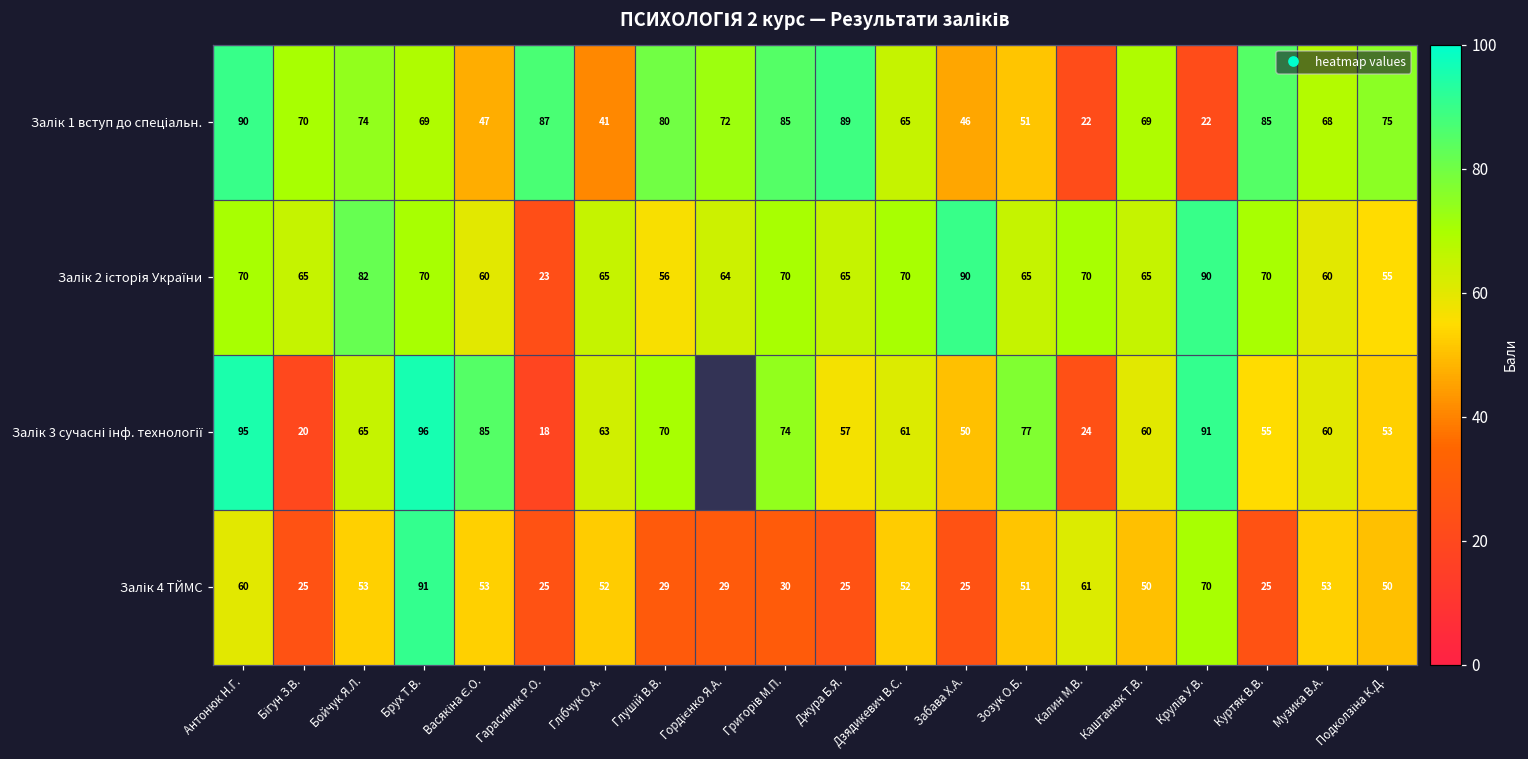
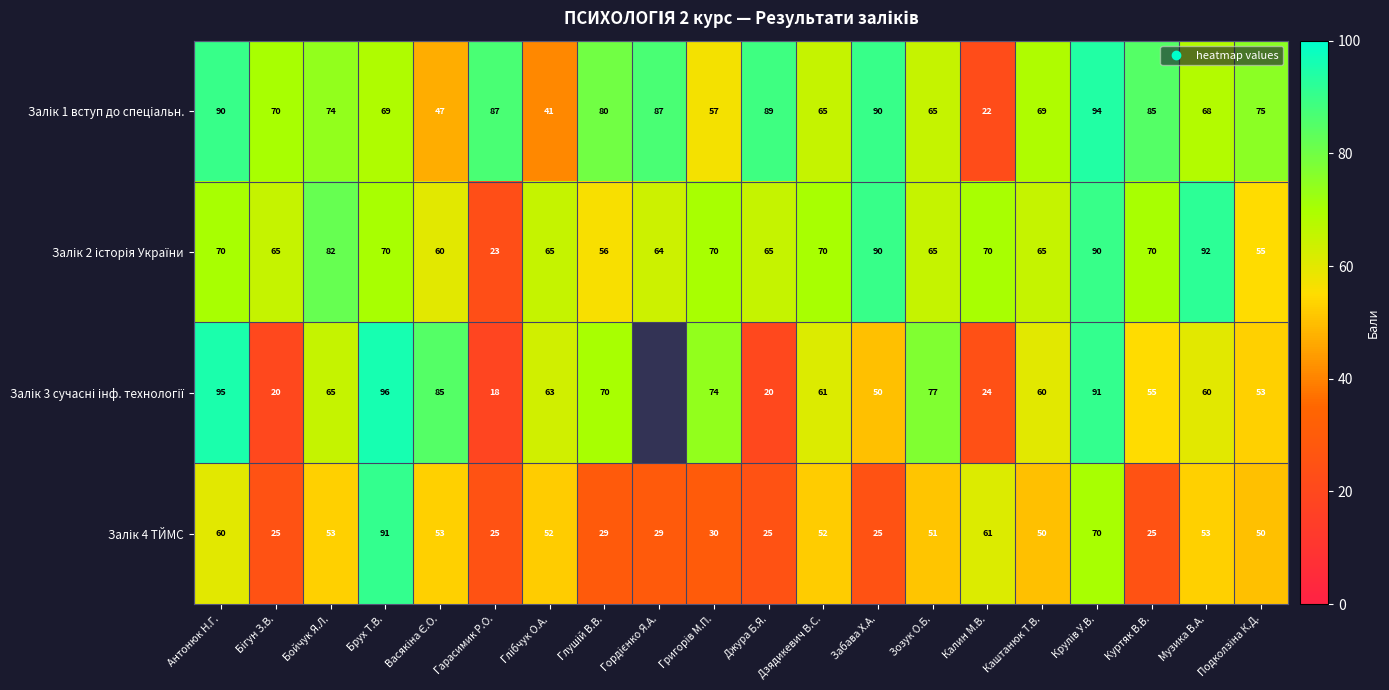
  {
    "Залік 1 вступ до спеціальн.": {
      "Антонюк Н.Г.": 90,
      "Бігун З.В.": 70,
      "Бойчук Я.Л.": 74,
      "Брух Т.В.": 69,
      "Васякіна Є.О.": 47,
      "Гарасимик Р.О.": 87,
      "Глібчук О.А.": 41,
      "Глушій В.В.": 80,
-     "Гордієнко Я.А.": 72,
-     "Григорів М.П.": 85,
+     "Гордієнко Я.А.": 87,
+     "Григорів М.П.": 57,
      "Джура Б.Я.": 89,
      "Дзядикевич В.С.": 65,
-     "Забава Х.А.": 46,
-     "Зозук О.Б.": 51,
+     "Забава Х.А.": 90,
+     "Зозук О.Б.": 65,
      "Калин М.В.": 22,
      "Каштанюк Т.В.": 69,
-     "Крулів У.В.": 22,
+     "Крулів У.В.": 94,
      "Куртяк В.В.": 85,
      "Музика В.А.": 68,
      "Подколзіна К.Д.": 75
    },
    "Залік 2 історія України": {
      "Антонюк Н.Г.": 70,
      "Бігун З.В.": 65,
      "Бойчук Я.Л.": 82,
      "Брух Т.В.": 70,
      "Васякіна Є.О.": 60,
      "Гарасимик Р.О.": 23,
      "Глібчук О.А.": 65,
      "Глушій В.В.": 56,
      "Гордієнко Я.А.": 64,
      "Григорів М.П.": 70,
      "Джура Б.Я.": 65,
      "Дзядикевич В.С.": 70,
      "Забава Х.А.": 90,
      "Зозук О.Б.": 65,
      "Калин М.В.": 70,
      "Каштанюк Т.В.": 65,
      "Крулів У.В.": 90,
      "Куртяк В.В.": 70,
-     "Музика В.А.": 60,
+     "Музика В.А.": 92,
      "Подколзіна К.Д.": 55
    },
    "Залік 3 сучасні інф. технології": {
      "Антонюк Н.Г.": 95,
      "Бігун З.В.": 20,
      "Бойчук Я.Л.": 65,
      "Брух Т.В.": 96,
      "Васякіна Є.О.": 85,
      "Гарасимик Р.О.": 18,
      "Глібчук О.А.": 63,
      "Глушій В.В.": 70,
      "Григорів М.П.": 74,
-     "Джура Б.Я.": 57,
+     "Джура Б.Я.": 20,
      "Дзядикевич В.С.": 61,
      "Забава Х.А.": 50,
      "Зозук О.Б.": 77,
      "Калин М.В.": 24,
      "Каштанюк Т.В.": 60,
      "Крулів У.В.": 91,
      "Куртяк В.В.": 55,
      "Музика В.А.": 60,
      "Подколзіна К.Д.": 53
    },
    "Залік 4 ТЙМС": {
      "Антонюк Н.Г.": 60,
      "Бігун З.В.": 25,
      "Бойчук Я.Л.": 53,
      "Брух Т.В.": 91,
      "Васякіна Є.О.": 53,
      "Гарасимик Р.О.": 25,
      "Глібчук О.А.": 52,
      "Глушій В.В.": 29,
      "Гордієнко Я.А.": 29,
      "Григорів М.П.": 30,
      "Джура Б.Я.": 25,
      "Дзядикевич В.С.": 52,
      "Забава Х.А.": 25,
      "Зозук О.Б.": 51,
      "Калин М.В.": 61,
      "Каштанюк Т.В.": 50,
      "Крулів У.В.": 70,
      "Куртяк В.В.": 25,
      "Музика В.А.": 53,
      "Подколзіна К.Д.": 50
    }
  }
